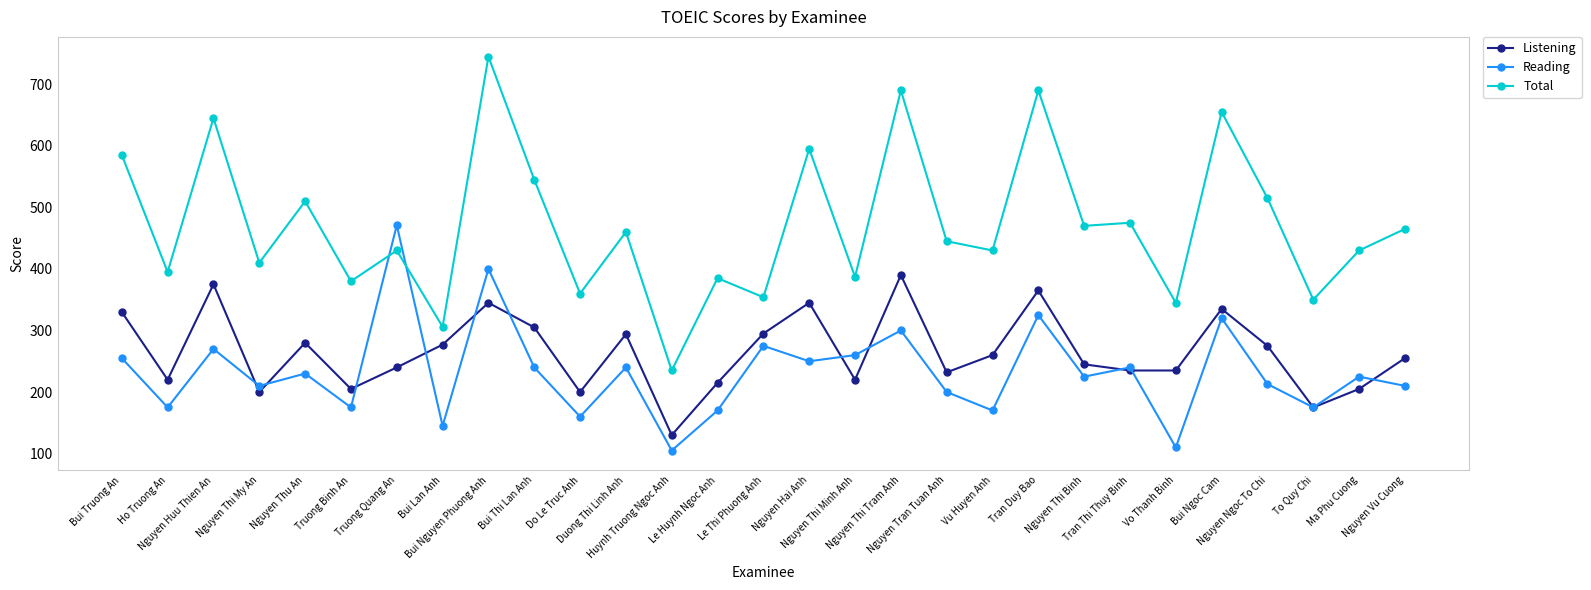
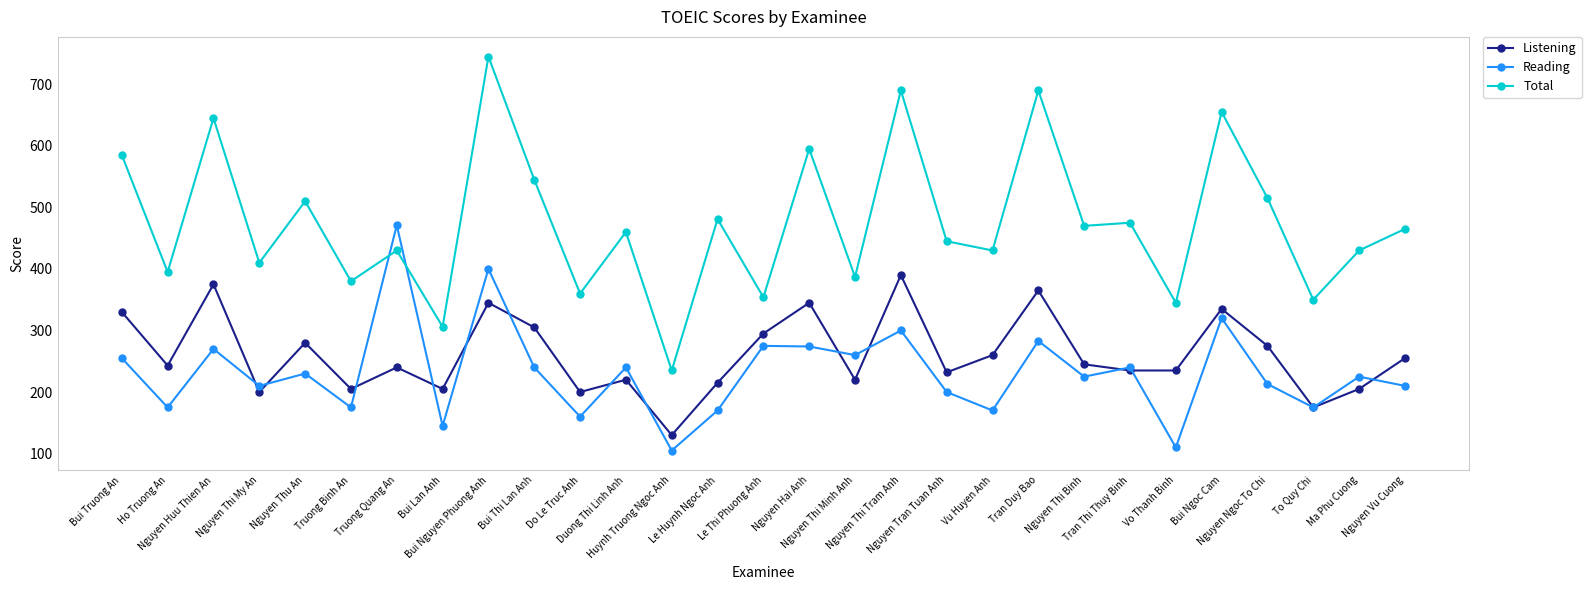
  {
    "Listening": {
      "Bui Truong An": 330,
-     "Ho Truong An": 220,
+     "Ho Truong An": 240,
      "Nguyen Huu Thien An": 380,
      "Nguyen Thi My An": 200,
      "Nguyen Thu An": 280,
      "Truong Binh An": 210,
      "Truong Quang An": 240,
-     "Bui Lan Anh": 280,
+     "Bui Lan Anh": 210,
      "Bui Nguyen Phuong Anh": 350,
      "Bui Thi Lan Anh": 310,
      "Do Le Truc Anh": 200,
-     "Duong Thi Linh Anh": 290,
+     "Duong Thi Linh Anh": 220,
      "Huynh Truong Ngoc Anh": 130,
      "Le Huynh Ngoc Anh": 220,
      "Le Thi Phuong Anh": 300,
      "Nguyen Hai Anh": 350,
      "Nguyen Thi Minh Anh": 220,
      "Nguyen Thi Tram Anh": 390,
      "Nguyen Tran Tuan Anh": 230,
      "Vu Huyen Anh": 260,
      "Tran Duy Bao": 370,
      "Nguyen Thi Binh": 250,
      "Tran Thi Thuy Binh": 240,
      "Vo Thanh Binh": 240,
      "Bui Ngoc Cam": 340,
      "Nguyen Ngoc To Chi": 280,
      "Ma Phu Cuong": 210,
      "Nguyen Vu Cuong": 260
    },
    "Reading": {
      "Bui Truong An": 260,
      "Ho Truong An": 180,
      "Nguyen Huu Thien An": 270,
      "Nguyen Thi My An": 210,
      "Nguyen Thu An": 230,
      "Truong Binh An": 180,
      "Truong Quang An": 470,
      "Bui Lan Anh": 150,
      "Bui Nguyen Phuong Anh": 400,
      "Bui Thi Lan Anh": 240,
      "Do Le Truc Anh": 160,
      "Duong Thi Linh Anh": 240,
      "Huynh Truong Ngoc Anh": 110,
      "Le Huynh Ngoc Anh": 170,
      "Le Thi Phuong Anh": 280,
-     "Nguyen Hai Anh": 250,
+     "Nguyen Hai Anh": 270,
      "Nguyen Thi Minh Anh": 260,
      "Nguyen Thi Tram Anh": 300,
      "Nguyen Tran Tuan Anh": 200,
      "Vu Huyen Anh": 170,
-     "Tran Duy Bao": 330,
+     "Tran Duy Bao": 280,
      "Nguyen Thi Binh": 230,
      "Tran Thi Thuy Binh": 240,
      "Vo Thanh Binh": 110,
      "Bui Ngoc Cam": 320,
      "Nguyen Ngoc To Chi": 210,
      "Ma Phu Cuong": 230,
      "Nguyen Vu Cuong": 210
    },
    "Total": {
      "Bui Truong An": 590,
      "Ho Truong An": 400,
      "Nguyen Huu Thien An": 650,
      "Nguyen Thi My An": 410,
      "Nguyen Thu An": 510,
      "Truong Binh An": 380,
      "Truong Quang An": 430,
      "Bui Lan Anh": 310,
      "Bui Nguyen Phuong Anh": 750,
      "Bui Thi Lan Anh": 550,
      "Do Le Truc Anh": 360,
      "Duong Thi Linh Anh": 460,
      "Huynh Truong Ngoc Anh": 240,
-     "Le Huynh Ngoc Anh": 390,
+     "Le Huynh Ngoc Anh": 480,
      "Le Thi Phuong Anh": 350,
      "Nguyen Hai Anh": 600,
      "Nguyen Thi Minh Anh": 390,
      "Nguyen Thi Tram Anh": 690,
      "Nguyen Tran Tuan Anh": 450,
      "Vu Huyen Anh": 430,
      "Tran Duy Bao": 690,
      "Nguyen Thi Binh": 470,
      "Tran Thi Thuy Binh": 480,
      "Vo Thanh Binh": 350,
      "Bui Ngoc Cam": 660,
      "Nguyen Ngoc To Chi": 520,
      "To Quy Chi": 350,
      "Ma Phu Cuong": 430,
      "Nguyen Vu Cuong": 470
    }
  }
